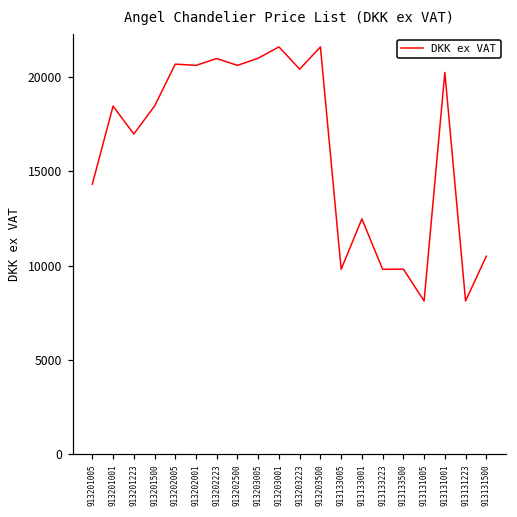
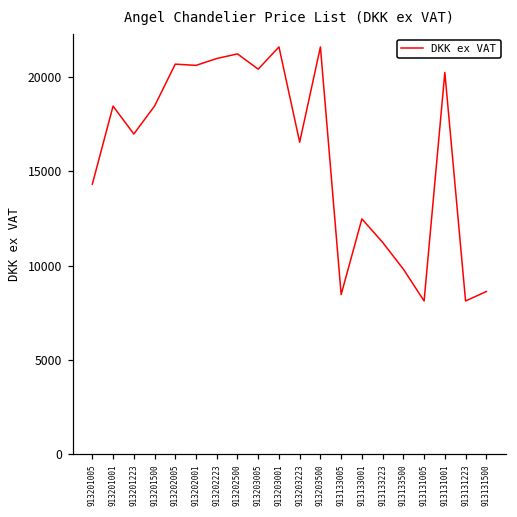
  {
    "913201005": 14300,
    "913201001": 18500,
    "913201223": 17000,
    "913201500": 18500,
    "913202005": 20700,
    "913202001": 20600,
    "913202223": 21000,
-   "913202500": 20600,
-   "913203005": 21000,
+   "913202500": 21200,
+   "913203005": 20400,
    "913203001": 21600,
-   "913203223": 20400,
+   "913203223": 16500,
    "913203500": 21600,
-   "913133005": 9800,
+   "913133005": 8500,
    "913133001": 12500,
-   "913133223": 9800,
+   "913133223": 11200,
    "913133500": 9800,
    "913131005": 8100,
    "913131001": 20200,
    "913131223": 8100,
-   "913131500": 10500
+   "913131500": 8600
  }
